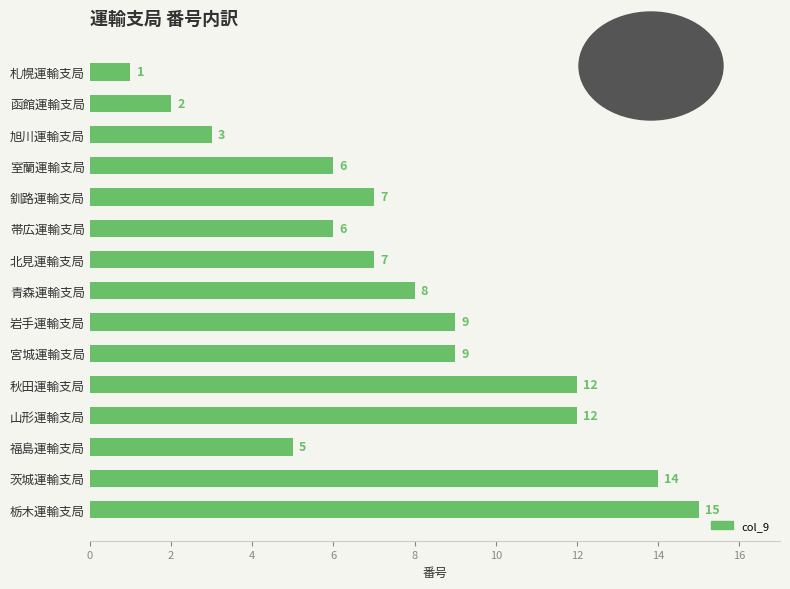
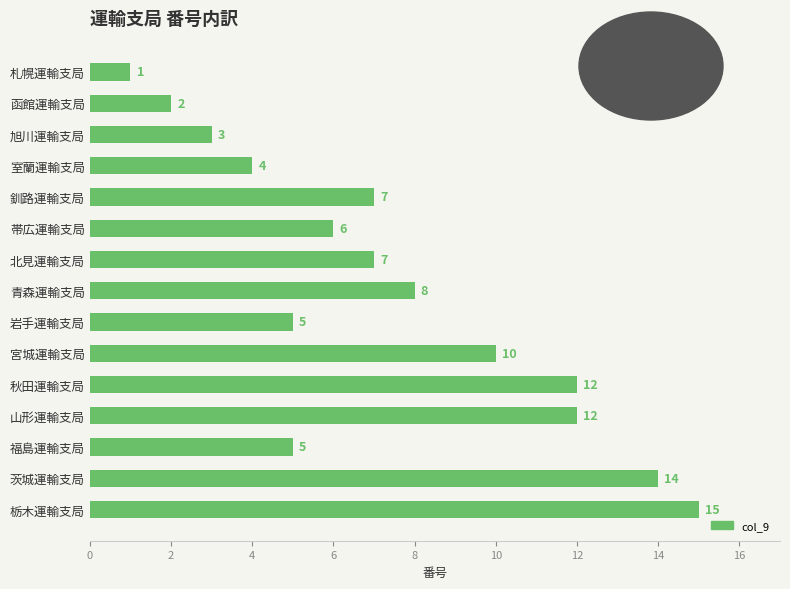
  {
    "札幌運輸支局": 1,
    "函館運輸支局": 2,
    "旭川運輸支局": 3,
-   "室蘭運輸支局": 6,
+   "室蘭運輸支局": 4,
    "釧路運輸支局": 7,
    "帯広運輸支局": 6,
    "北見運輸支局": 7,
    "青森運輸支局": 8,
-   "岩手運輸支局": 9,
-   "宮城運輸支局": 9,
+   "岩手運輸支局": 5,
+   "宮城運輸支局": 10,
    "秋田運輸支局": 12,
    "山形運輸支局": 12,
    "福島運輸支局": 5,
    "茨城運輸支局": 14,
    "栃木運輸支局": 15
  }
